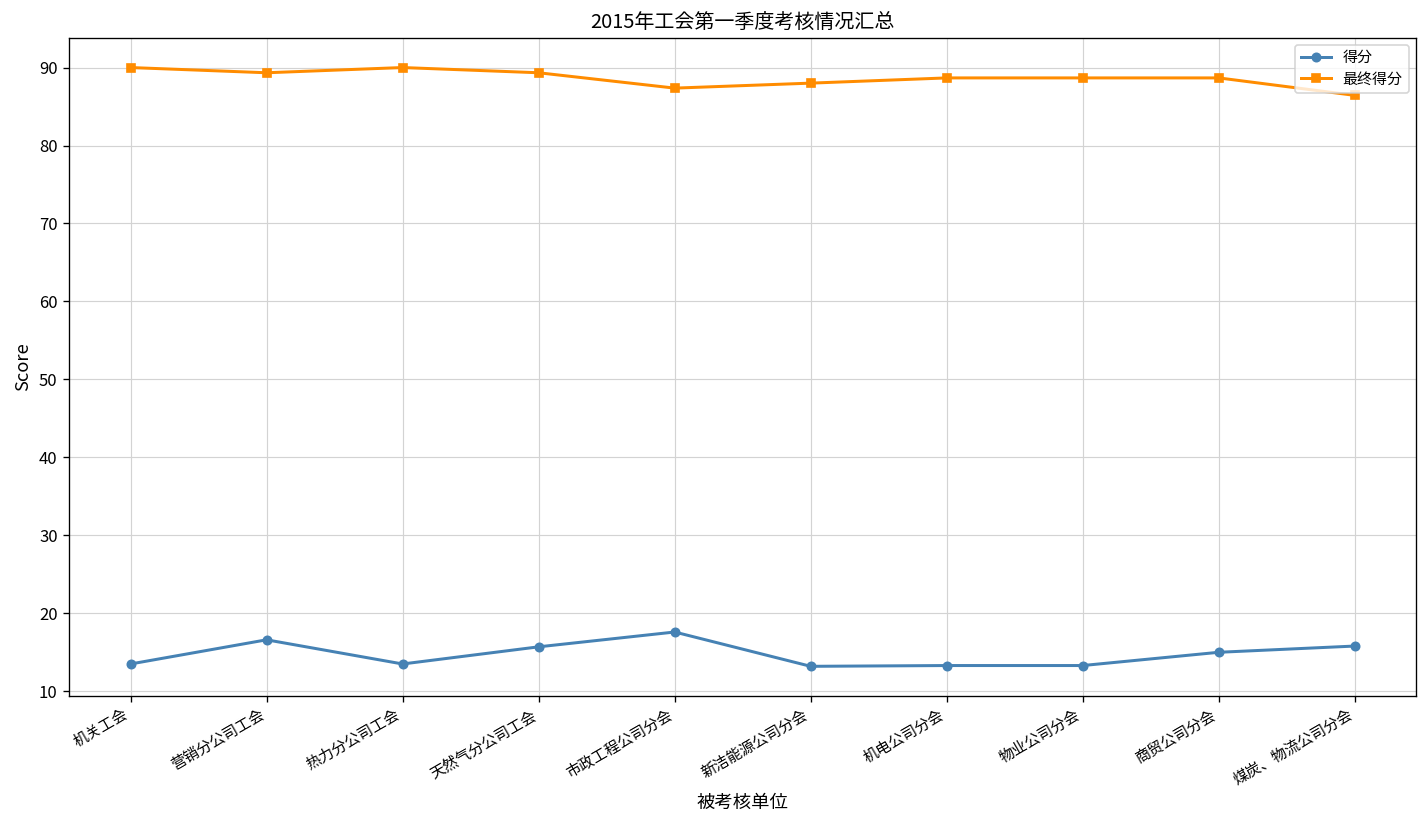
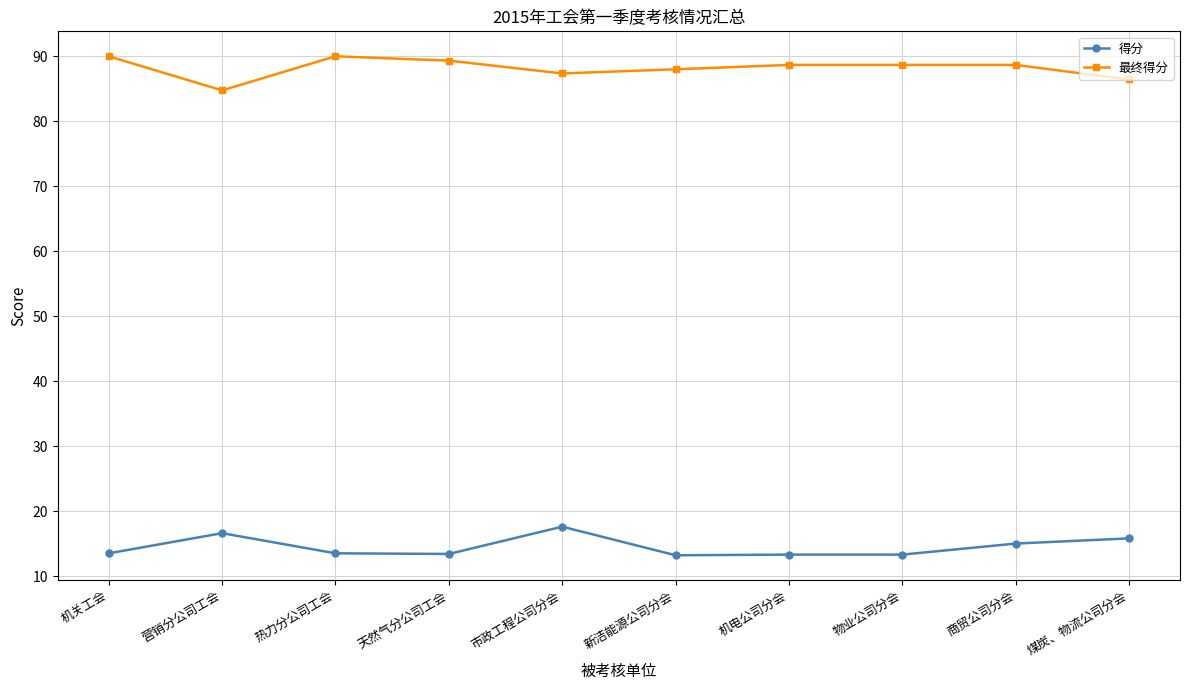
  {
    "得分": {
      "机关工会": 14,
      "营销分公司工会": 17,
      "热力分公司工会": 14,
-     "天然气分公司工会": 16,
+     "天然气分公司工会": 13,
      "市政工程公司分会": 18,
      "新洁能源公司分会": 13,
      "机电公司分会": 13,
      "物业公司分会": 13,
      "商贸公司分会": 15,
      "煤炭、物流公司分会": 16
    },
    "最终得分": {
      "机关工会": 90,
-     "营销分公司工会": 89,
+     "营销分公司工会": 85,
      "热力分公司工会": 90,
      "天然气分公司工会": 89,
      "市政工程公司分会": 87,
      "新洁能源公司分会": 88,
      "机电公司分会": 89,
      "物业公司分会": 89,
      "商贸公司分会": 89
    }
  }
